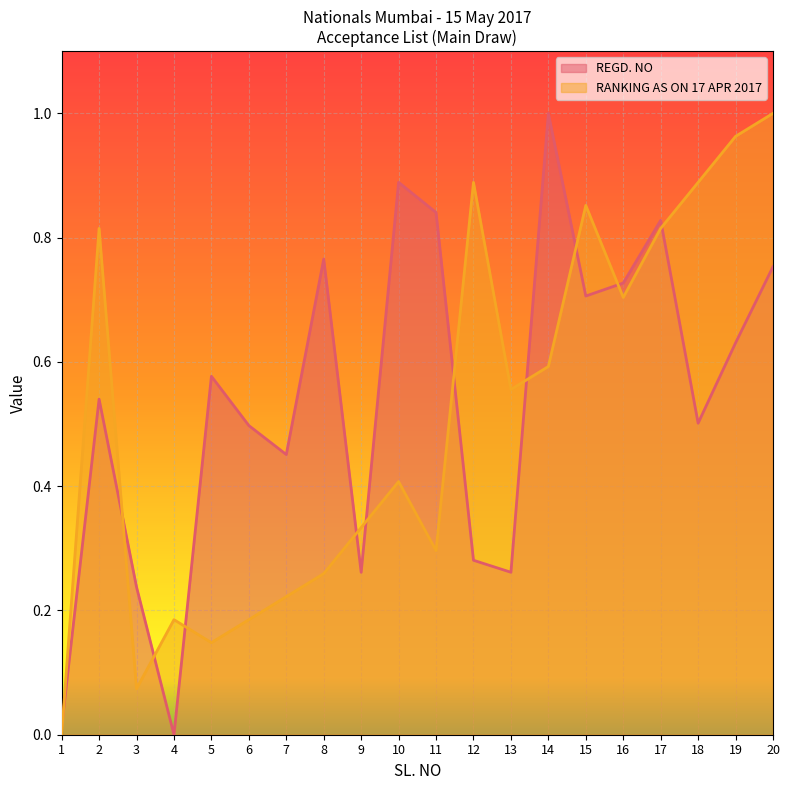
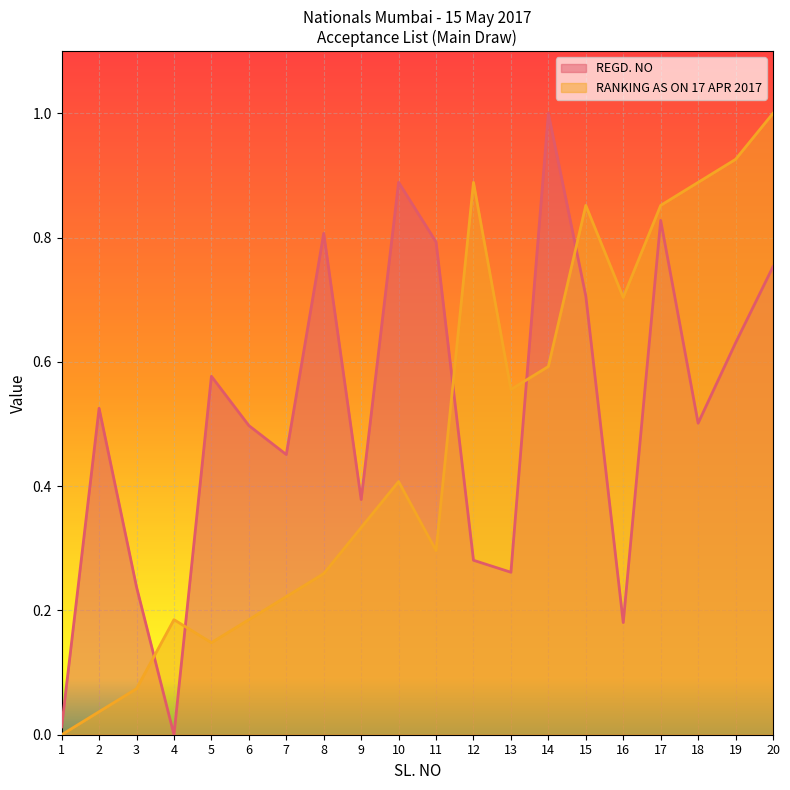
  {
    "REGD. NO": {
      "1": 0.01,
-     "2": 0.54,
+     "2": 0.53,
      "3": 0.24,
      "4": 0.00,
      "5": 0.58,
      "6": 0.50,
      "7": 0.45,
-     "8": 0.77,
-     "9": 0.26,
+     "8": 0.81,
+     "9": 0.38,
      "10": 0.89,
-     "11": 0.84,
+     "11": 0.79,
      "12": 0.28,
      "13": 0.26,
      "14": 1.00,
      "15": 0.71,
-     "16": 0.73,
+     "16": 0.18,
      "17": 0.83,
      "18": 0.50,
      "19": 0.63,
      "20": 0.75
    },
    "RANKING AS ON 17 APR 2017": {
      "1": 0.00,
-     "2": 0.81,
+     "2": 0.04,
      "3": 0.07,
      "4": 0.19,
      "5": 0.15,
      "6": 0.19,
      "7": 0.22,
      "8": 0.26,
      "9": 0.33,
      "10": 0.41,
      "11": 0.30,
      "12": 0.89,
      "13": 0.56,
      "14": 0.59,
      "15": 0.85,
      "16": 0.70,
-     "17": 0.81,
+     "17": 0.85,
      "18": 0.89,
-     "19": 0.96,
+     "19": 0.93,
      "20": 1.00
    }
  }
